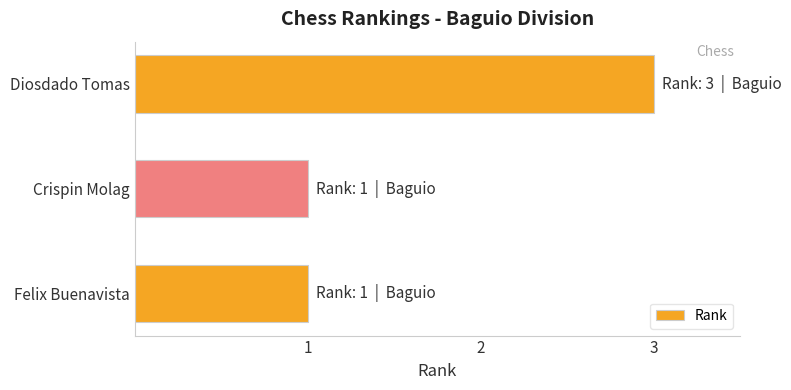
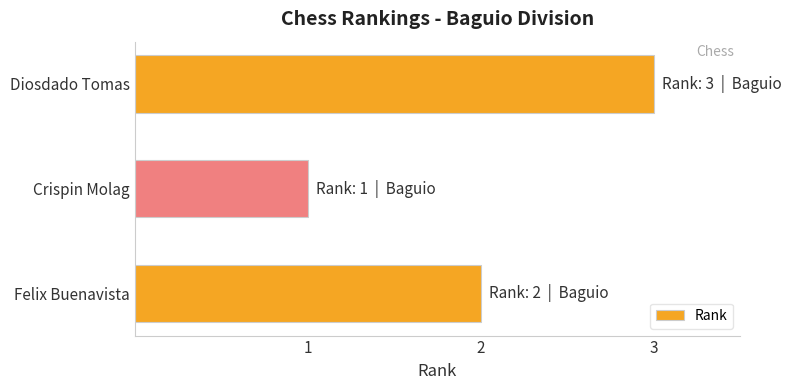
  {
    "Diosdado Tomas": 3,
    "Crispin Molag": 1,
-   "Felix Buenavista": 1
+   "Felix Buenavista": 2
  }
